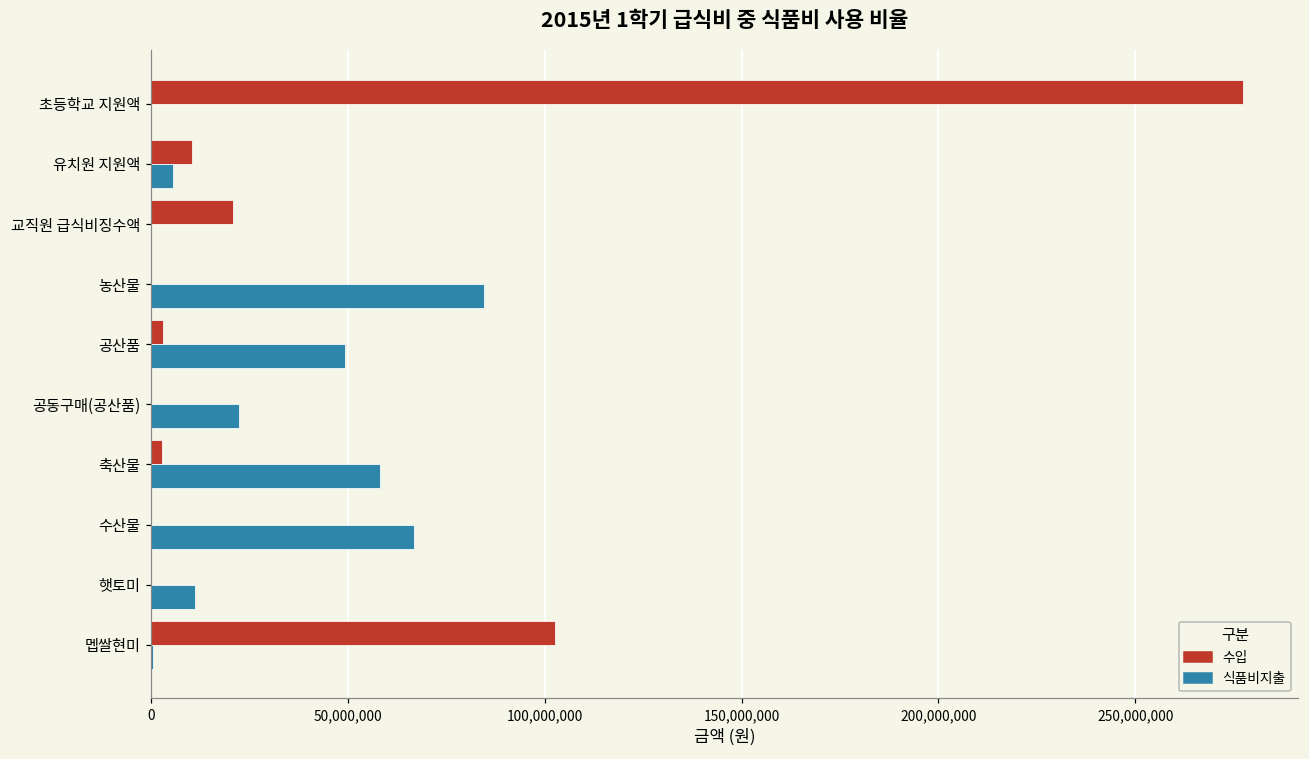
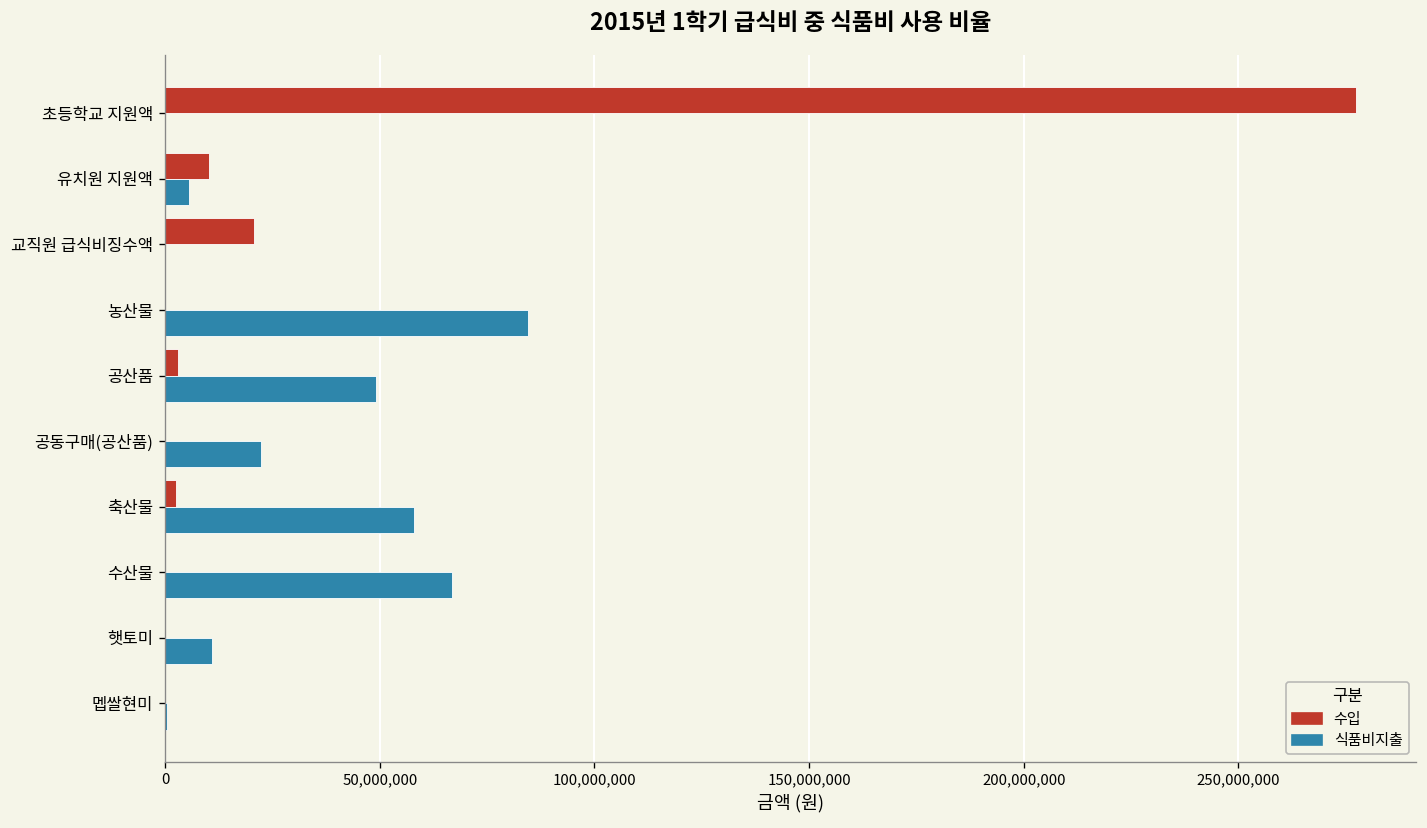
  {
    "수입": {
      "초등학교 지원액": "277,000,000",
      "유치원 지원액": "10,000,000",
      "교직원 급식비징수액": "21,000,000",
      "농산물": "0",
      "공산품": "3,000,000",
      "공동구매(공산품)": "0",
      "축산물": "3,000,000",
      "수산물": "0",
      "햇토미": "0",
-     "멥쌀현미": "103,000,000"
+     "멥쌀현미": "0"
    },
    "식품비지출": {
      "초등학교 지원액": "0",
      "유치원 지원액": "5,000,000",
      "교직원 급식비징수액": "0",
      "농산물": "85,000,000",
      "공산품": "49,000,000",
      "공동구매(공산품)": "22,000,000",
      "축산물": "58,000,000",
      "수산물": "67,000,000",
      "햇토미": "11,000,000"
    }
  }
